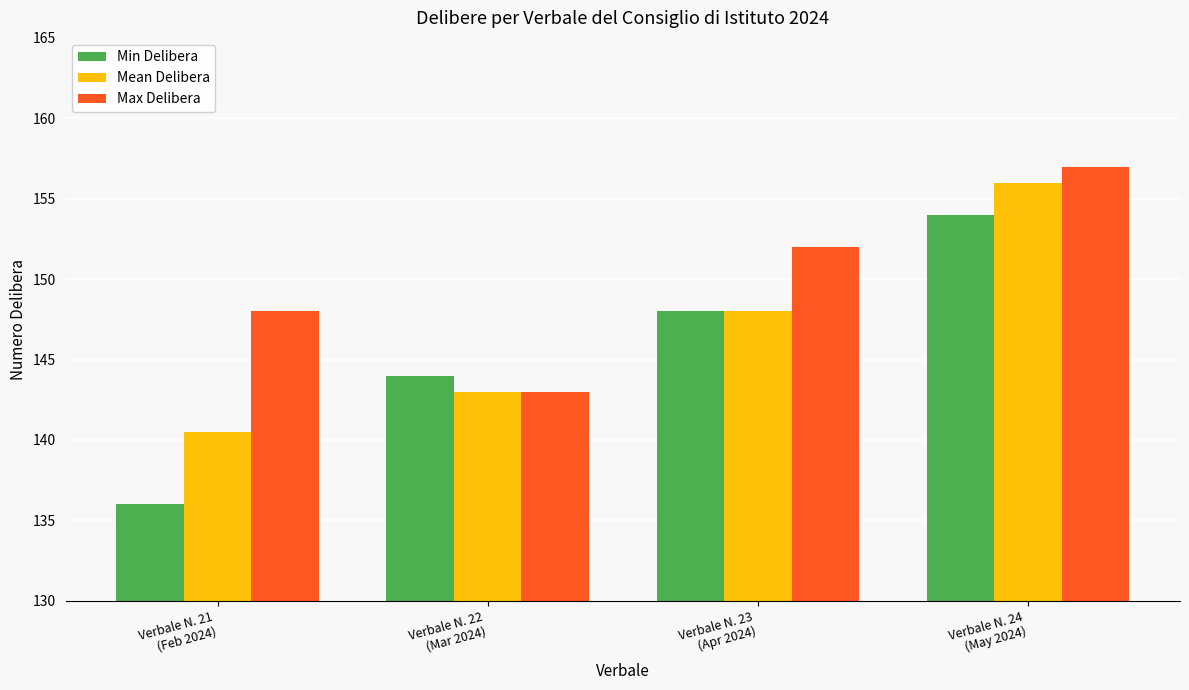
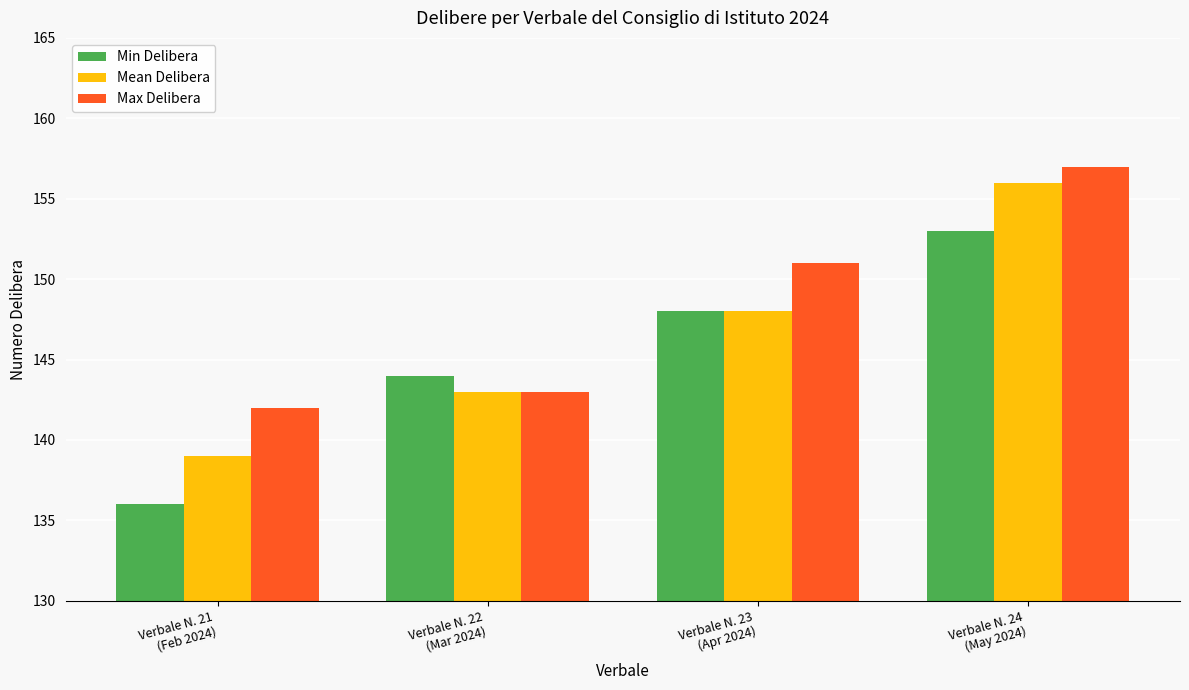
  {
    "Min Delibera": {
      "Verbale N. 21 (Feb 2024)": 136,
      "Verbale N. 22 (Mar 2024)": 144,
      "Verbale N. 23 (Apr 2024)": 148,
-     "Verbale N. 24 (May 2024)": 154
+     "Verbale N. 24 (May 2024)": 153
    },
    "Mean Delibera": {
-     "Verbale N. 21 (Feb 2024)": 140.5,
+     "Verbale N. 21 (Feb 2024)": 139.0,
      "Verbale N. 22 (Mar 2024)": 143.0,
      "Verbale N. 23 (Apr 2024)": 148.0,
      "Verbale N. 24 (May 2024)": 156.0
    },
    "Max Delibera": {
-     "Verbale N. 21 (Feb 2024)": 148,
+     "Verbale N. 21 (Feb 2024)": 142,
      "Verbale N. 22 (Mar 2024)": 143,
-     "Verbale N. 23 (Apr 2024)": 152,
+     "Verbale N. 23 (Apr 2024)": 151,
      "Verbale N. 24 (May 2024)": 157
    }
  }
